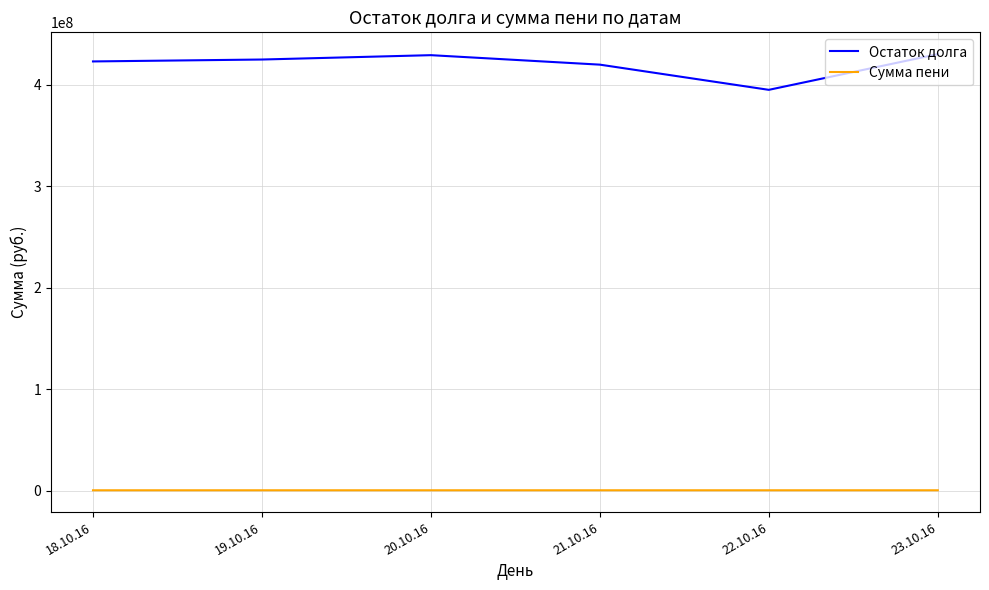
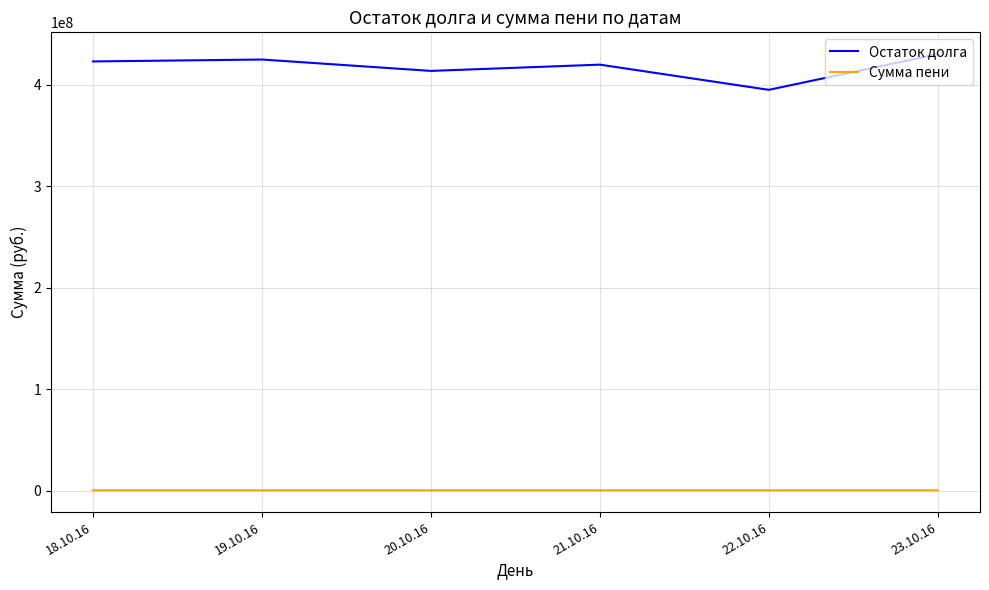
  {
    "Остаток долга": {
      "18.10.16": 423000000,
      "19.10.16": 425000000,
-     "20.10.16": 429000000,
+     "20.10.16": 414000000,
      "21.10.16": 420000000,
      "22.10.16": 395000000
    },
    "Сумма пени": {
      "18.10.16": 0,
      "19.10.16": 0,
      "20.10.16": 0,
      "21.10.16": 0,
      "22.10.16": 0,
      "23.10.16": 0
    }
  }
